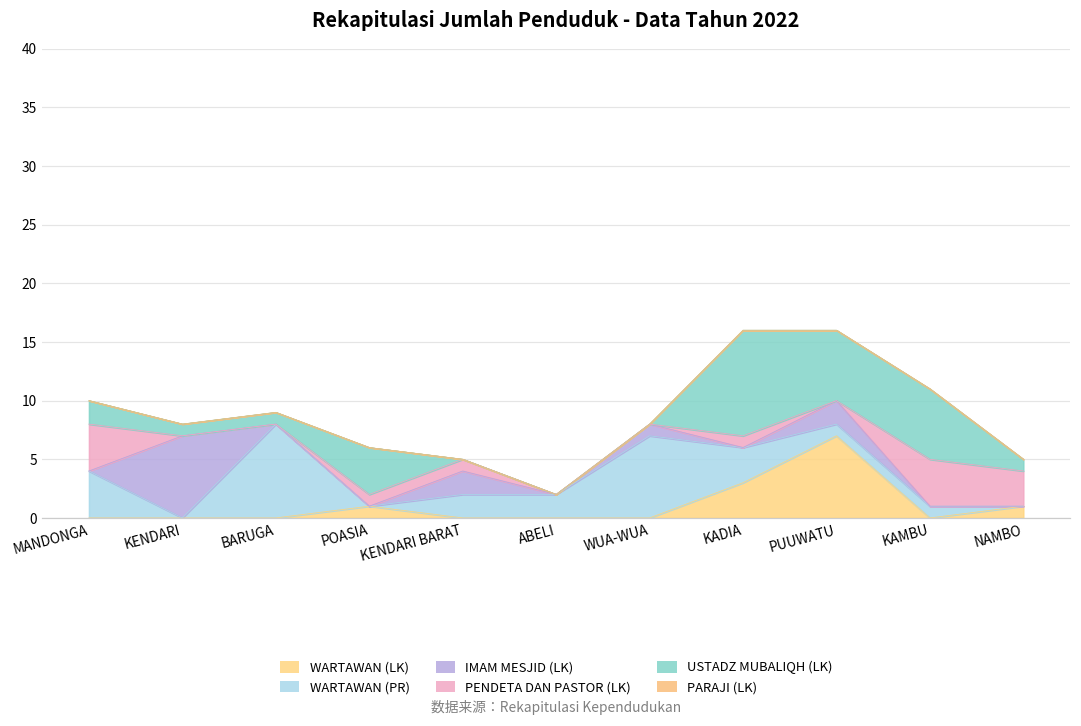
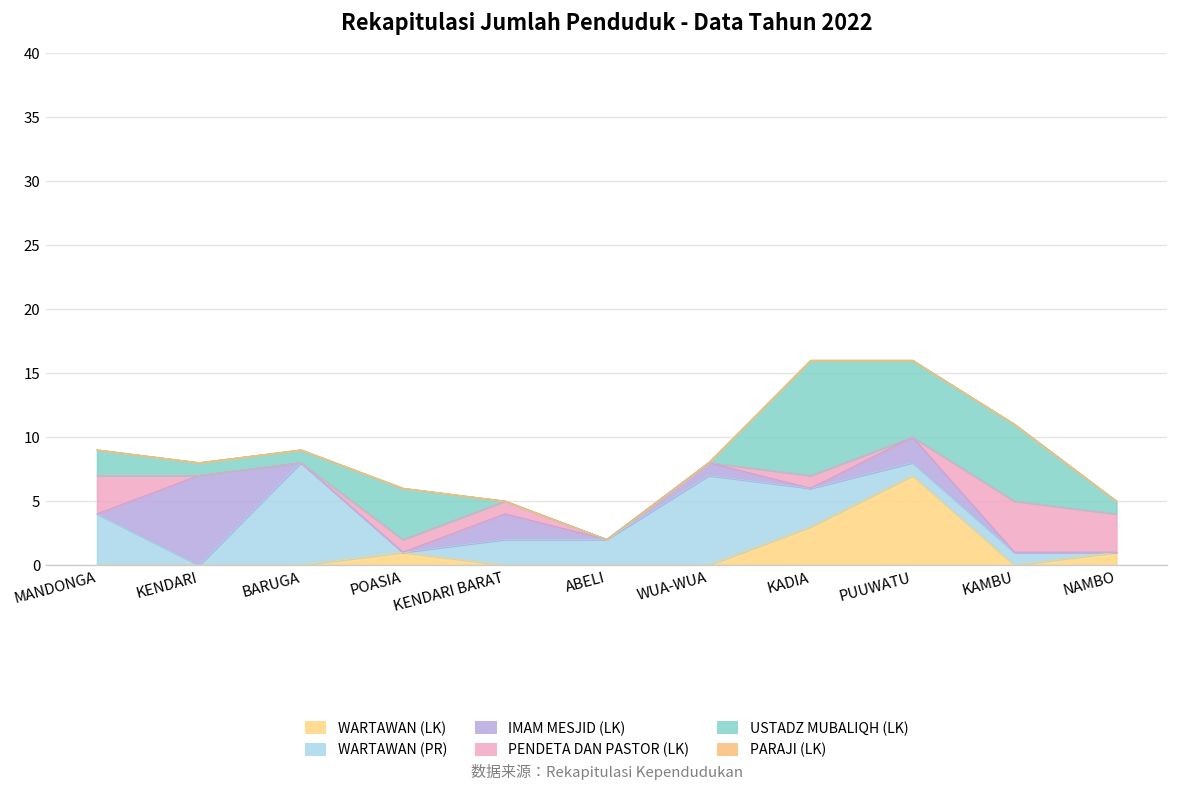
  {
    "PENDETA DAN PASTOR (LK)": {
-     "MANDONGA": 4,
+     "MANDONGA": 3,
      "POASIA": 1,
      "KADIA": 1,
      "KAMBU": 4,
      "NAMBO": 3
    }
  }
